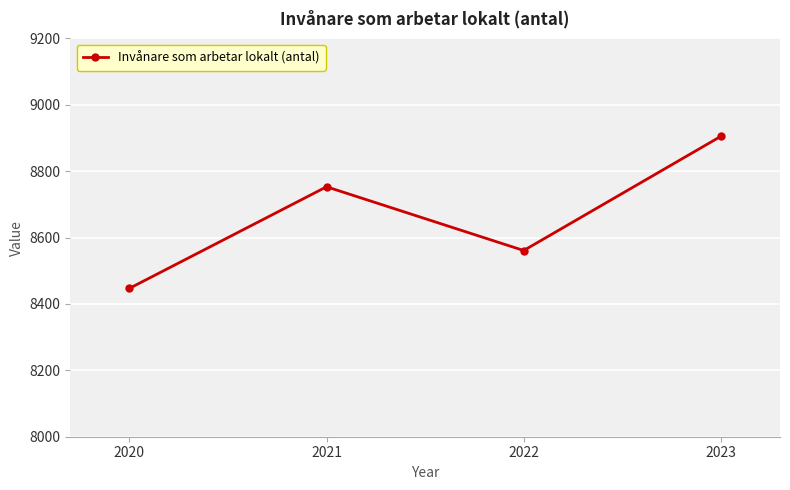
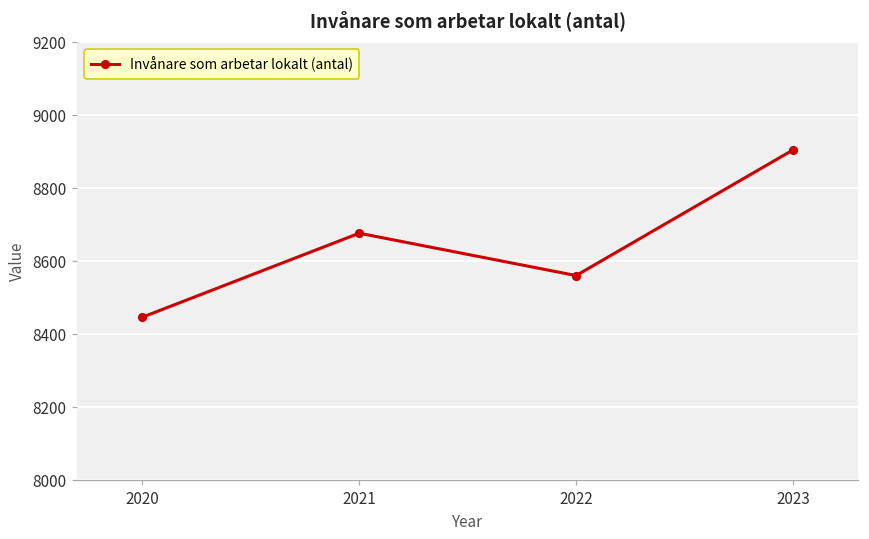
  {
    "2020": 8450,
-   "2021": 8750,
+   "2021": 8680,
    "2022": 8560,
    "2023": 8910
  }
